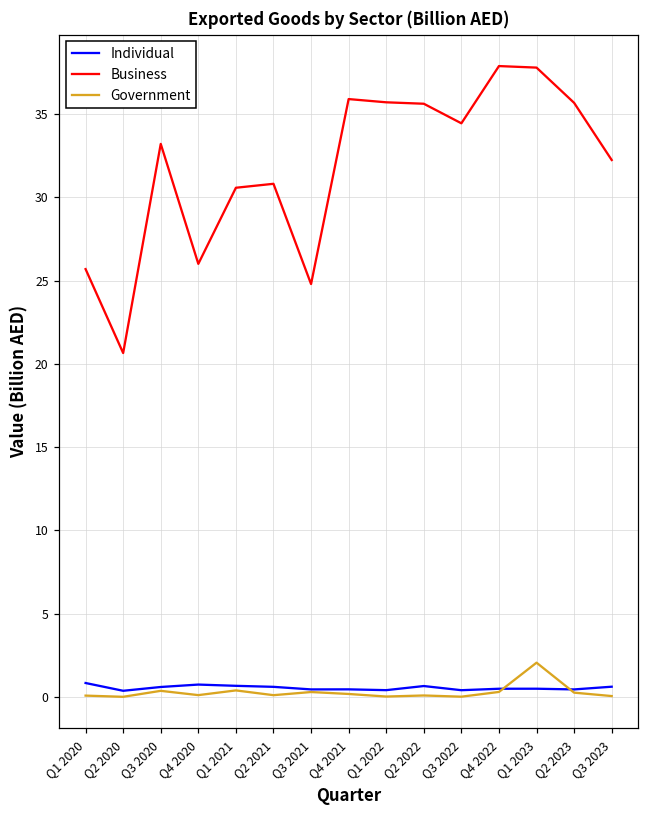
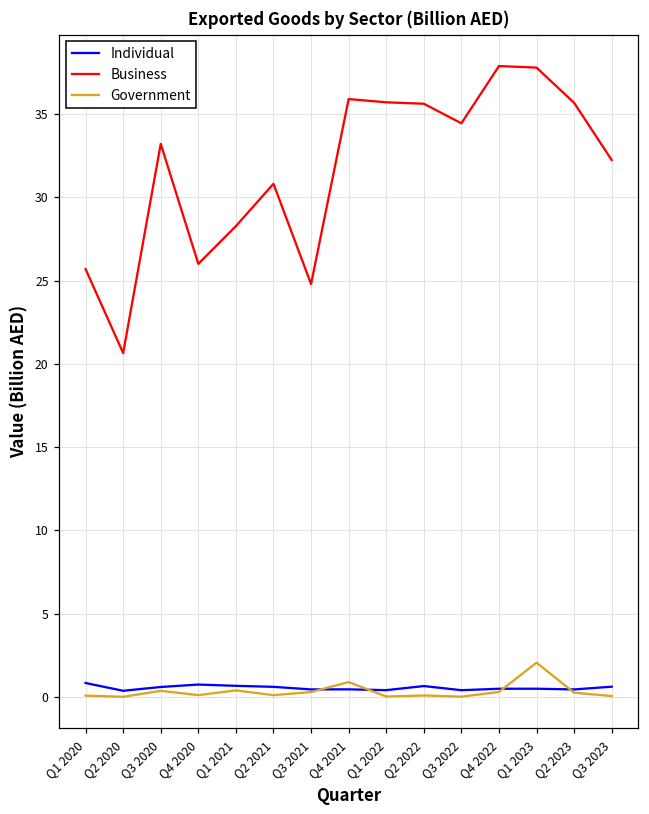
  {
    "Individual": {
      "Q1 2020": 0.8,
      "Q2 2020": 0.4,
      "Q3 2020": 0.6,
      "Q4 2020": 0.8,
      "Q1 2021": 0.7,
      "Q2 2021": 0.6,
      "Q4 2021": 0.5,
      "Q1 2022": 0.4,
      "Q2 2022": 0.7,
      "Q3 2022": 0.4,
      "Q4 2022": 0.5,
      "Q1 2023": 0.5,
      "Q2 2023": 0.5,
      "Q3 2023": 0.6
    },
    "Business": {
      "Q1 2020": 25.7,
      "Q2 2020": 20.7,
      "Q3 2020": 33.2,
      "Q4 2020": 26.0,
-     "Q1 2021": 30.6,
+     "Q1 2021": 28.3,
      "Q2 2021": 30.8,
      "Q3 2021": 24.8,
      "Q4 2021": 35.9,
      "Q1 2022": 35.7,
      "Q2 2022": 35.6,
      "Q3 2022": 34.4,
      "Q4 2022": 37.9,
      "Q1 2023": 37.8,
      "Q2 2023": 35.7,
      "Q3 2023": 32.2
    },
    "Government": {
      "Q1 2020": 0.1,
      "Q2 2020": 0.0,
      "Q3 2020": 0.4,
      "Q4 2020": 0.1,
      "Q1 2021": 0.4,
      "Q2 2021": 0.1,
-     "Q4 2021": 0.2,
+     "Q4 2021": 0.9,
      "Q1 2022": 0.0,
      "Q2 2022": 0.1,
      "Q3 2022": 0.0,
      "Q4 2022": 0.3,
      "Q1 2023": 2.1,
      "Q2 2023": 0.3,
      "Q3 2023": 0.1
    }
  }
